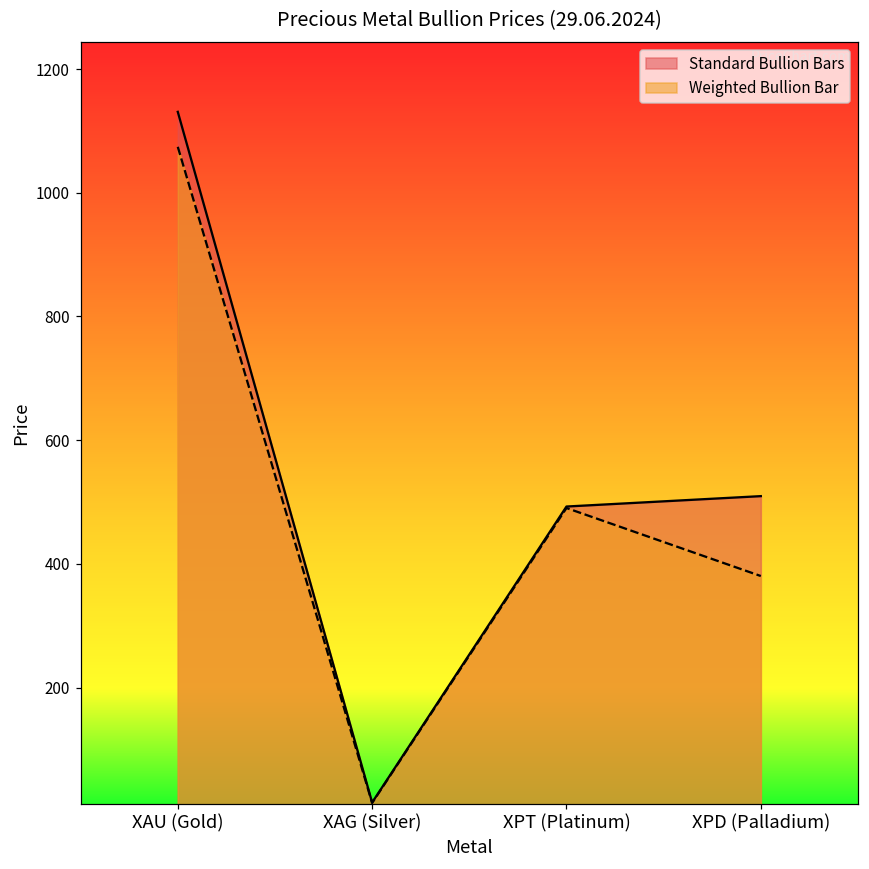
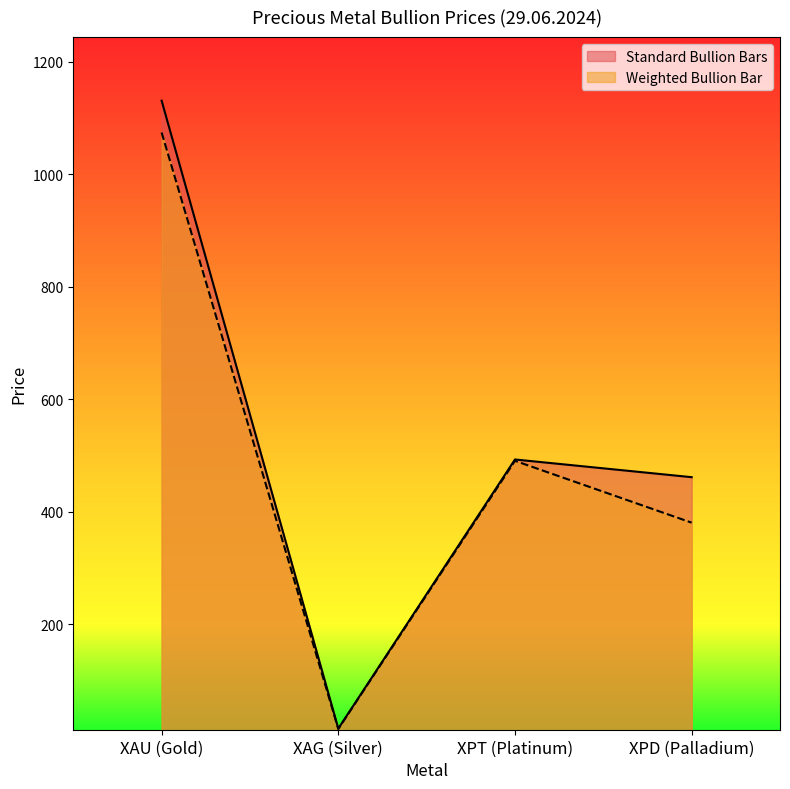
  {
    "Standard Bullion Bars": {
      "XAU (Gold)": 1130,
-     "XPD (Palladium)": 510
+     "XPD (Palladium)": 460
    },
    "Weighted Bullion Bar": {
      "XAU (Gold)": 1070,
      "XPD (Palladium)": 380
    }
  }
